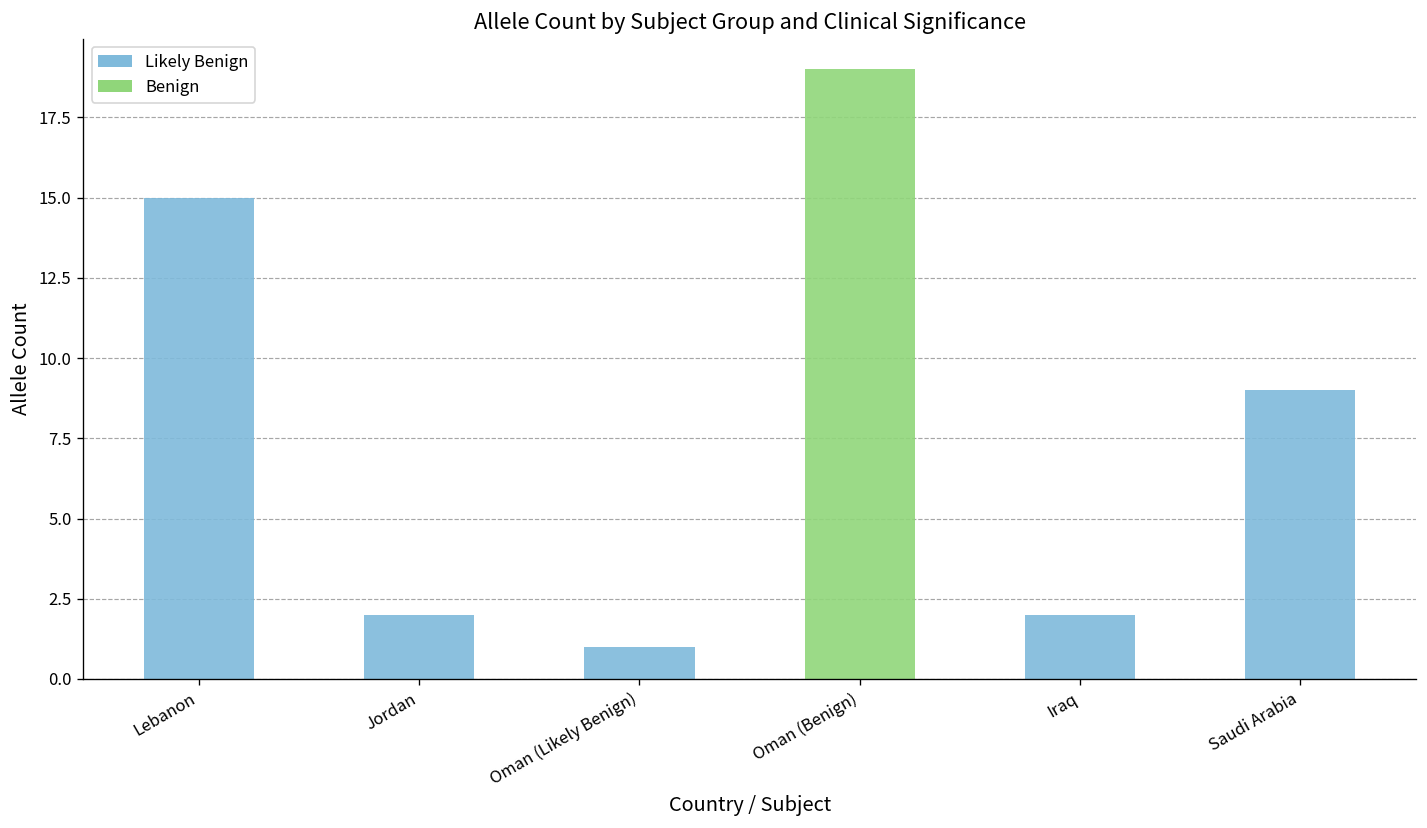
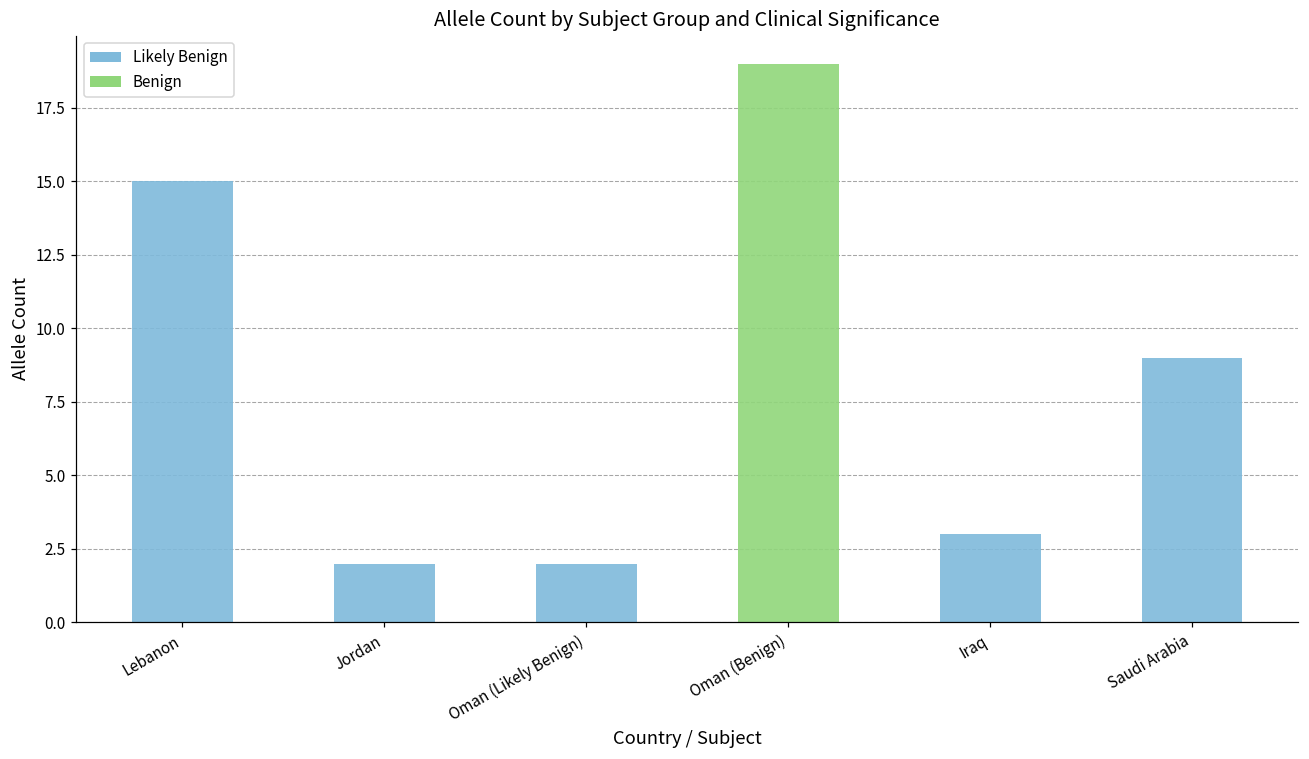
  {
    "Lebanon": 15,
    "Jordan": 2,
-   "Oman (Likely Benign)": 1,
+   "Oman (Likely Benign)": 2,
    "Oman (Benign)": 19,
-   "Iraq": 2,
+   "Iraq": 3,
    "Saudi Arabia": 9
  }
